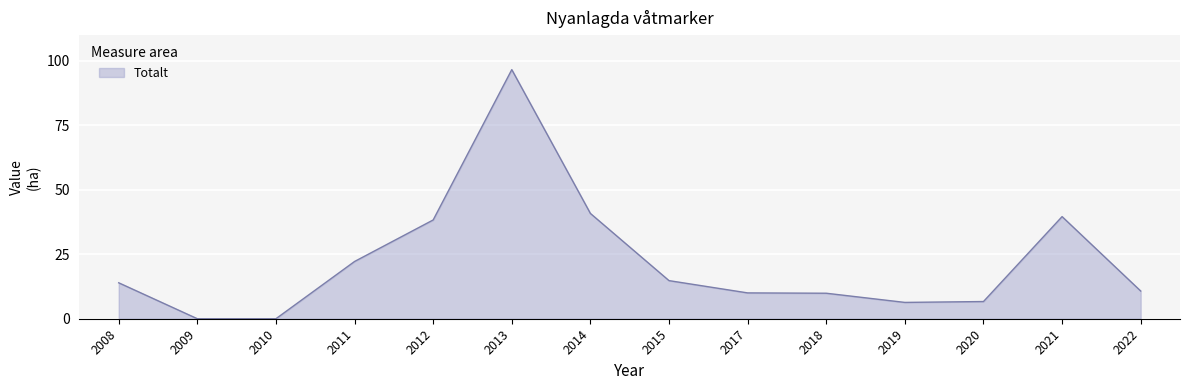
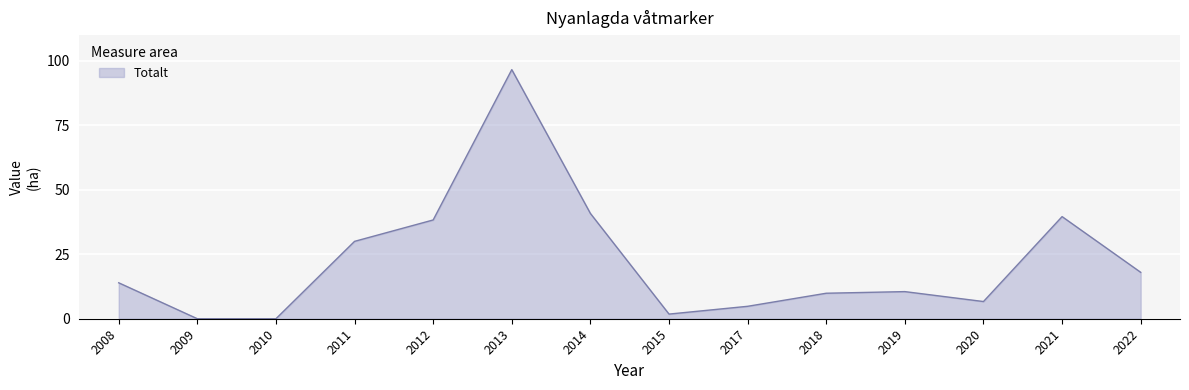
  {
    "2008": 14,
    "2009": 0,
    "2010": 0,
-   "2011": 22,
+   "2011": 30,
    "2012": 38,
    "2013": 97,
    "2014": 41,
-   "2015": 15,
-   "2017": 10,
+   "2015": 2,
+   "2017": 5,
    "2018": 10,
-   "2019": 6,
+   "2019": 11,
    "2020": 7,
    "2021": 40,
-   "2022": 11
+   "2022": 18
  }
